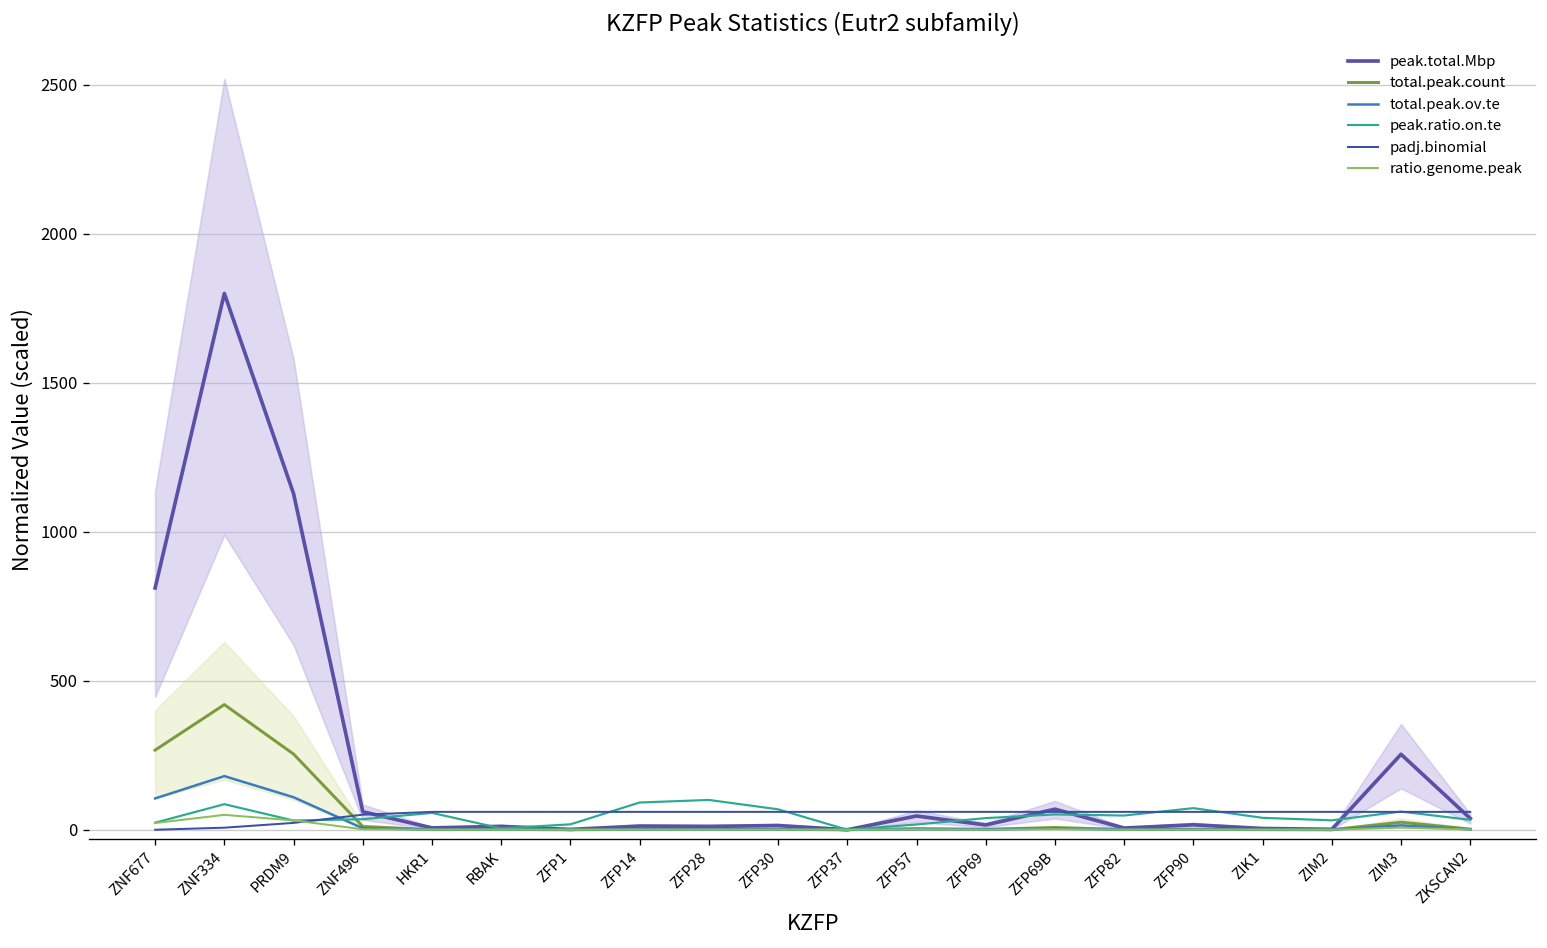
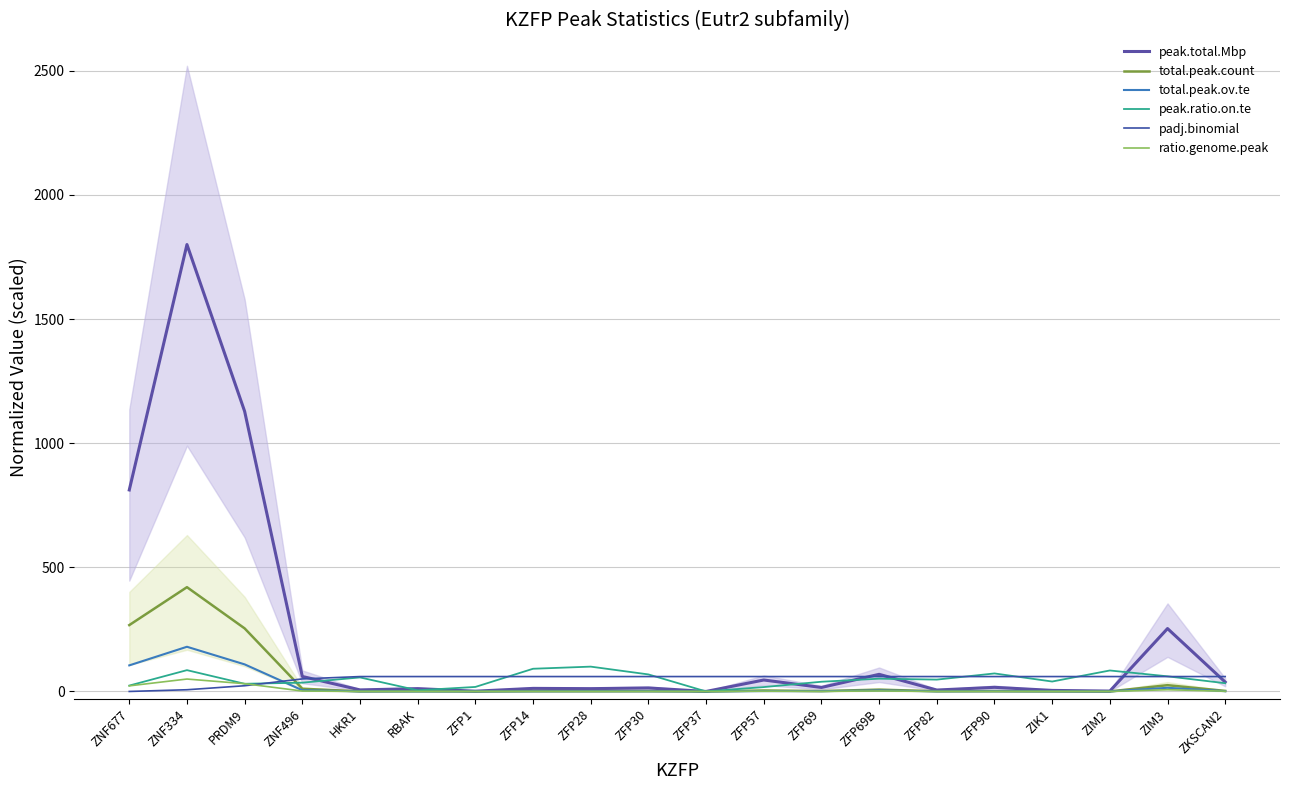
  {
    "peak.ratio.on.te": {
      "ZNF334": 90,
      "ZNF496": 40,
      "ZFP1": 20,
      "ZFP14": 90,
      "ZFP28": 100,
      "ZFP57": 20,
      "ZFP69": 40,
      "ZFP82": 50,
      "ZFP90": 70,
      "ZIK1": 40,
-     "ZIM2": 30
+     "ZIM2": 80
    }
  }
